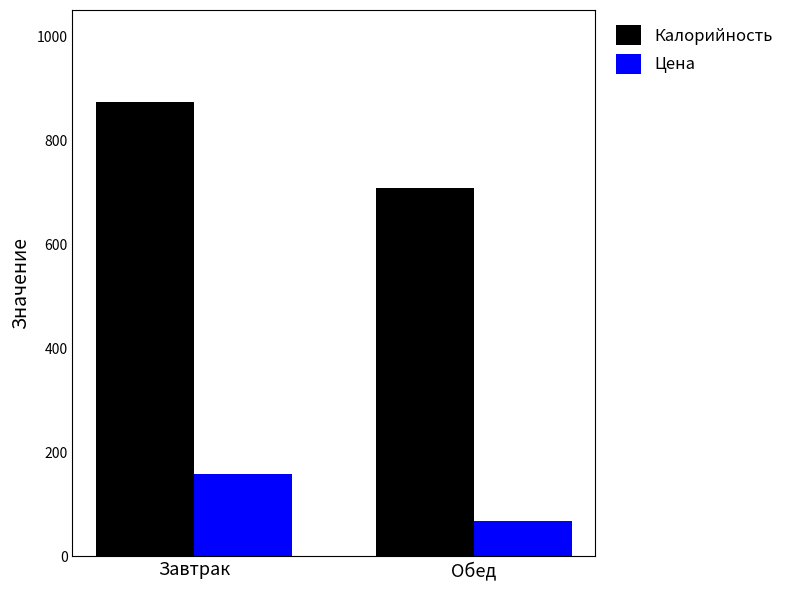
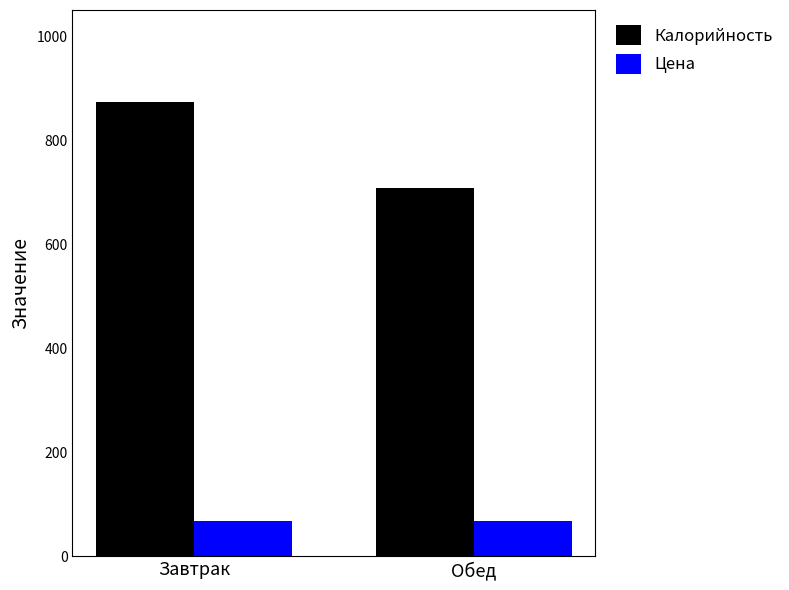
  {
    "Калорийность": {
      "Завтрак": 870,
      "Обед": 710
    },
    "Цена": {
-     "Завтрак": 160,
+     "Завтрак": 70,
      "Обед": 70
    }
  }
